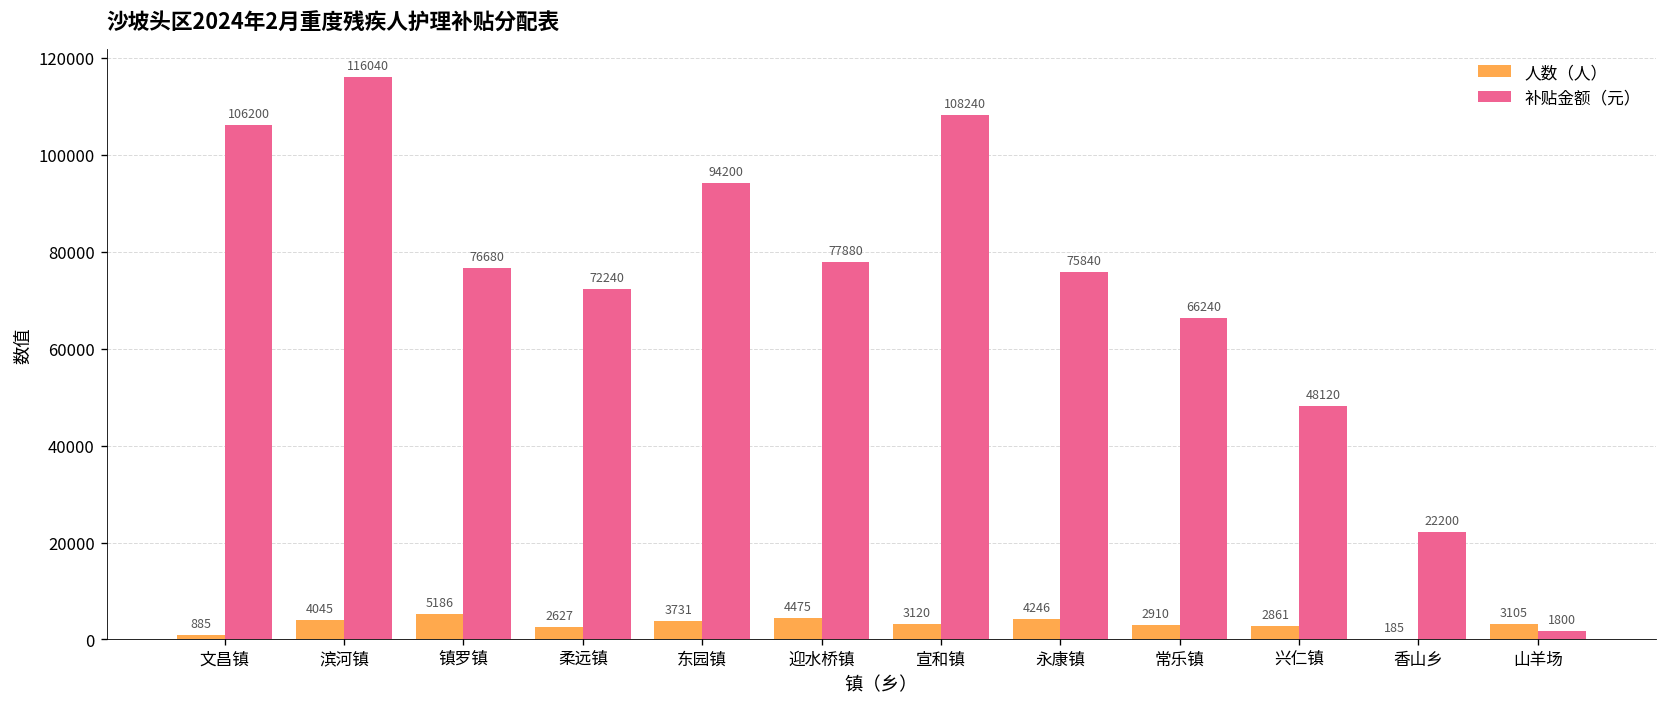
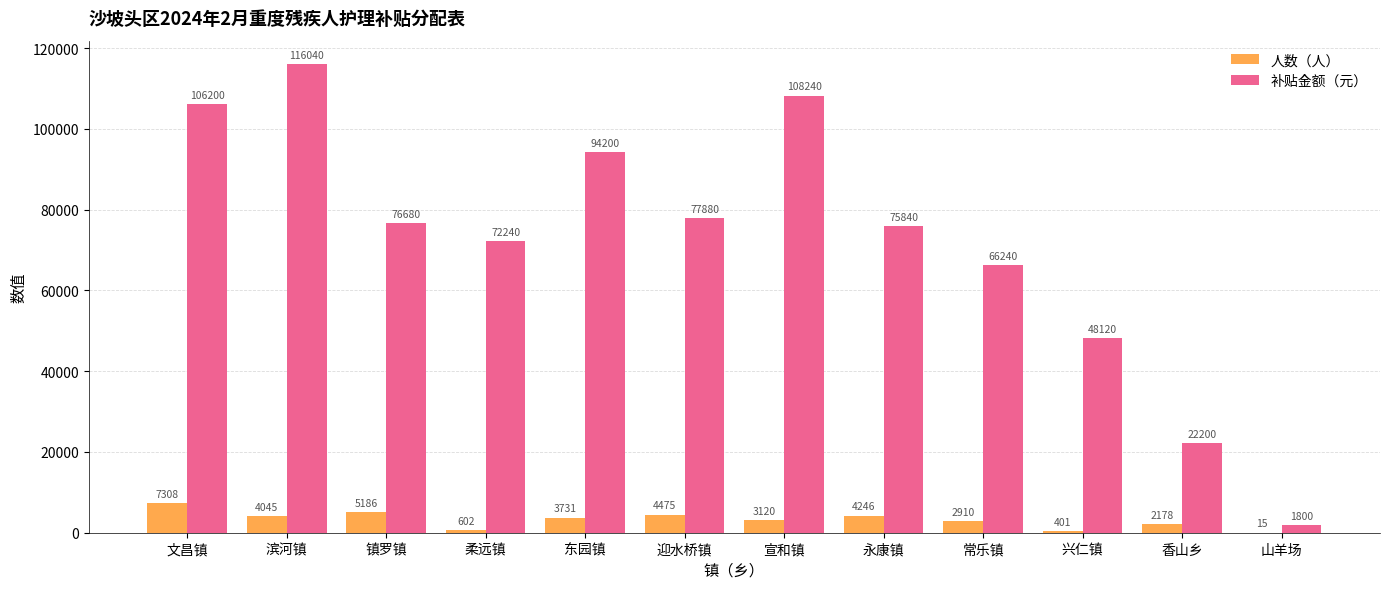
  {
    "人数（人）": {
-     "文昌镇": 885,
+     "文昌镇": 7308,
      "滨河镇": 4045,
      "镇罗镇": 5186,
-     "柔远镇": 2627,
+     "柔远镇": 602,
      "东园镇": 3731,
      "迎水桥镇": 4475,
      "宣和镇": 3120,
      "永康镇": 4246,
      "常乐镇": 2910,
-     "兴仁镇": 2861,
-     "香山乡": 185,
-     "山羊场": 3105
+     "兴仁镇": 401,
+     "香山乡": 2178,
+     "山羊场": 15
    },
    "补贴金额（元）": {
      "文昌镇": 106200,
      "滨河镇": 116040,
      "镇罗镇": 76680,
      "柔远镇": 72240,
      "东园镇": 94200,
      "迎水桥镇": 77880,
      "宣和镇": 108240,
      "永康镇": 75840,
      "常乐镇": 66240,
      "兴仁镇": 48120,
      "香山乡": 22200,
      "山羊场": 1800
    }
  }
